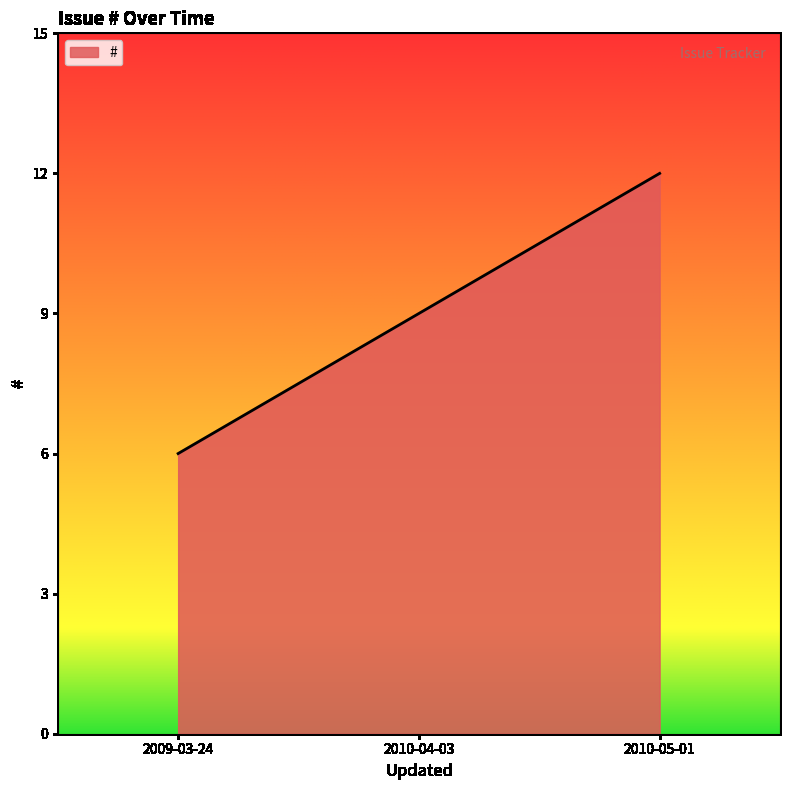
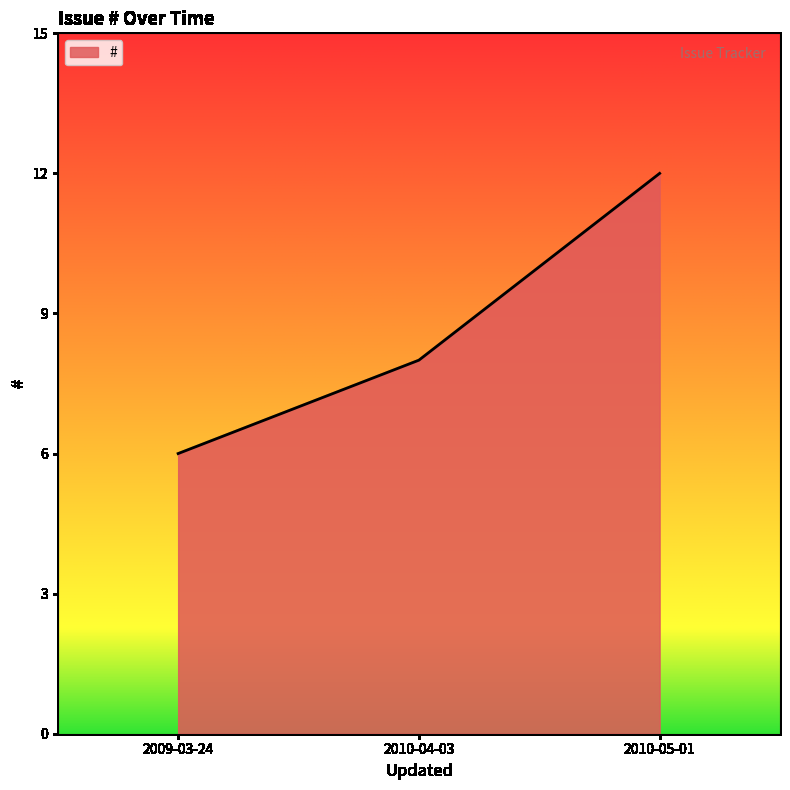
  {
    "2009-03-24": 6,
-   "2010-04-03": 9,
+   "2010-04-03": 8,
    "2010-05-01": 12
  }
